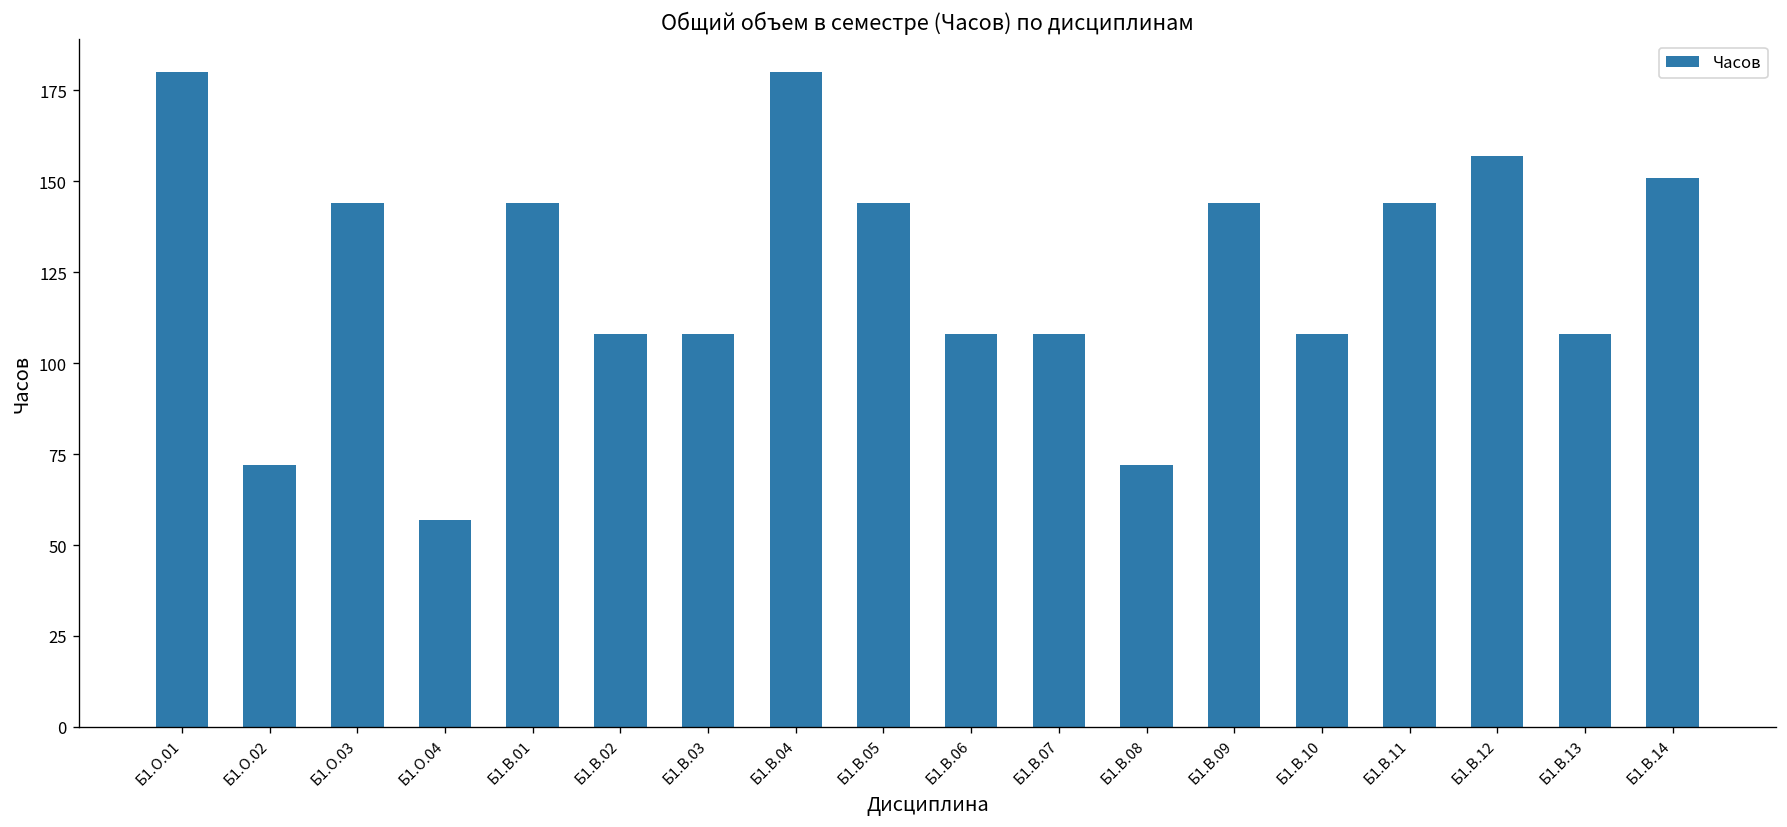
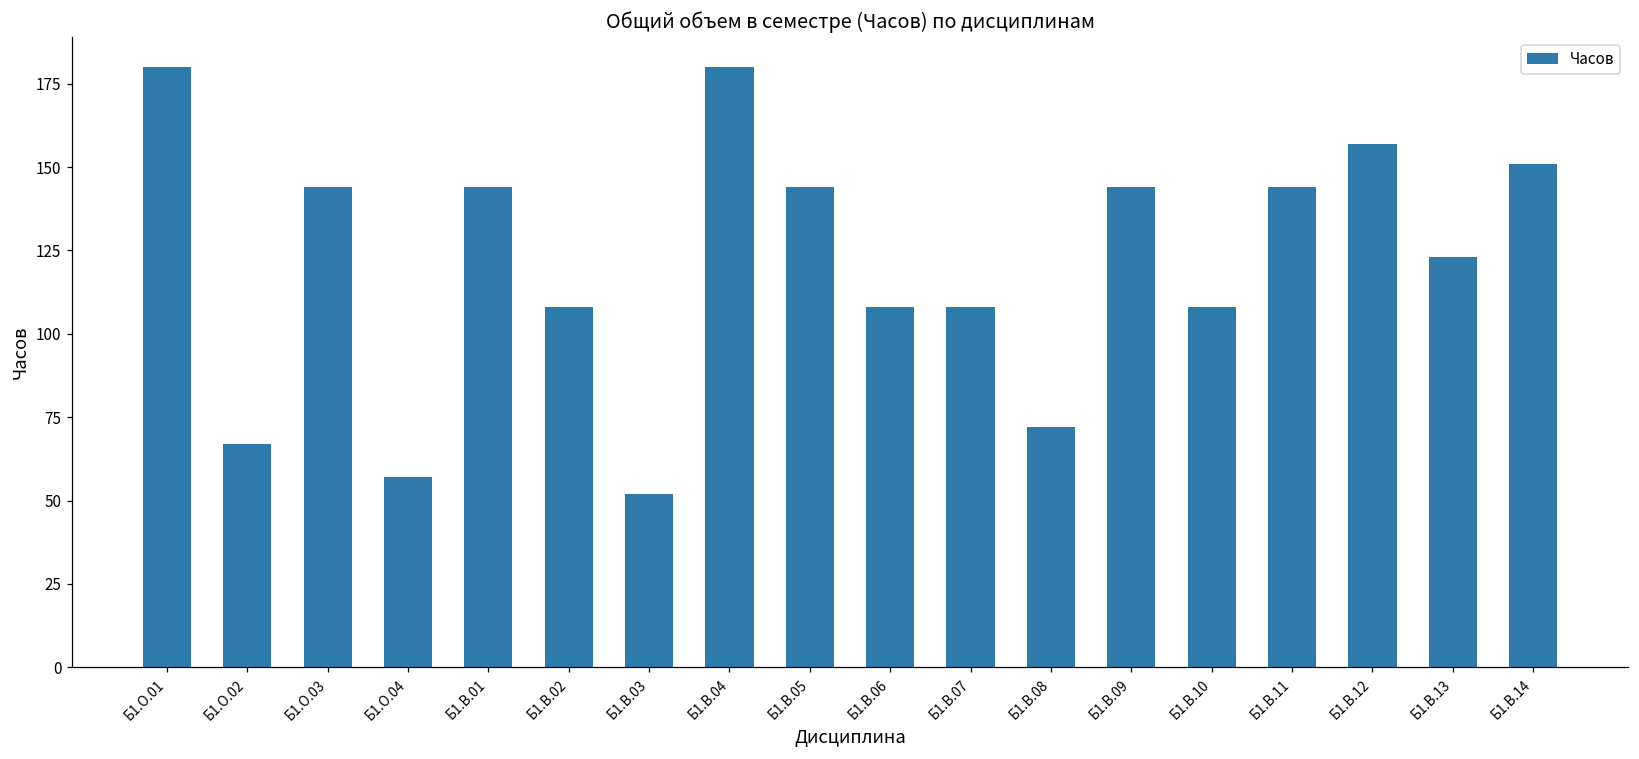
  {
    "Б1.О.01": 180,
-   "Б1.О.02": 72,
+   "Б1.О.02": 67,
    "Б1.О.03": 144,
    "Б1.О.04": 57,
    "Б1.В.01": 144,
    "Б1.В.02": 108,
-   "Б1.В.03": 108,
+   "Б1.В.03": 52,
    "Б1.В.04": 180,
    "Б1.В.05": 144,
    "Б1.В.06": 108,
    "Б1.В.07": 108,
    "Б1.В.08": 72,
    "Б1.В.09": 144,
    "Б1.В.10": 108,
    "Б1.В.11": 144,
    "Б1.В.12": 157,
-   "Б1.В.13": 108,
+   "Б1.В.13": 123,
    "Б1.В.14": 151
  }
